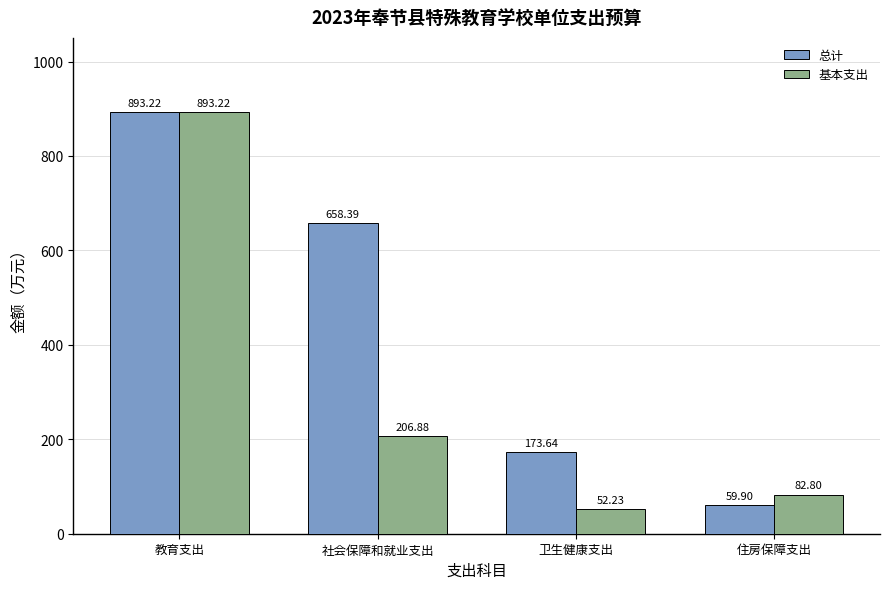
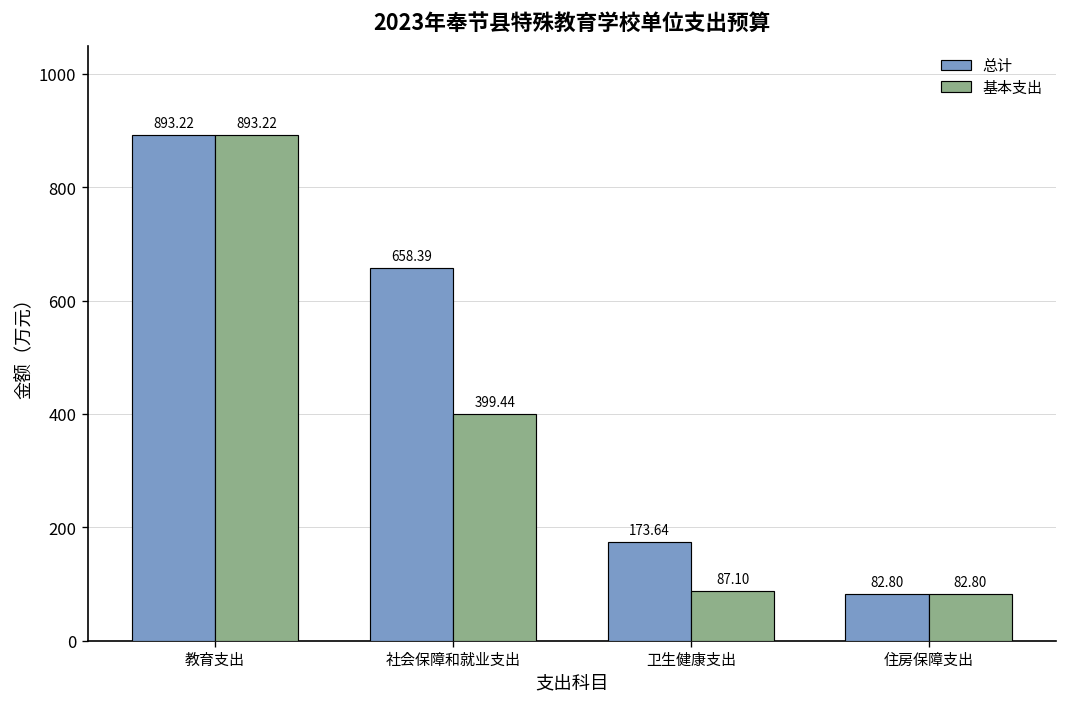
  {
    "总计": {
      "教育支出": 893.22,
      "社会保障和就业支出": 658.39,
      "卫生健康支出": 173.64,
-     "住房保障支出": 59.90
+     "住房保障支出": 82.80
    },
    "基本支出": {
      "教育支出": 893.22,
-     "社会保障和就业支出": 206.88,
-     "卫生健康支出": 52.23,
+     "社会保障和就业支出": 399.44,
+     "卫生健康支出": 87.10,
      "住房保障支出": 82.80
    }
  }
